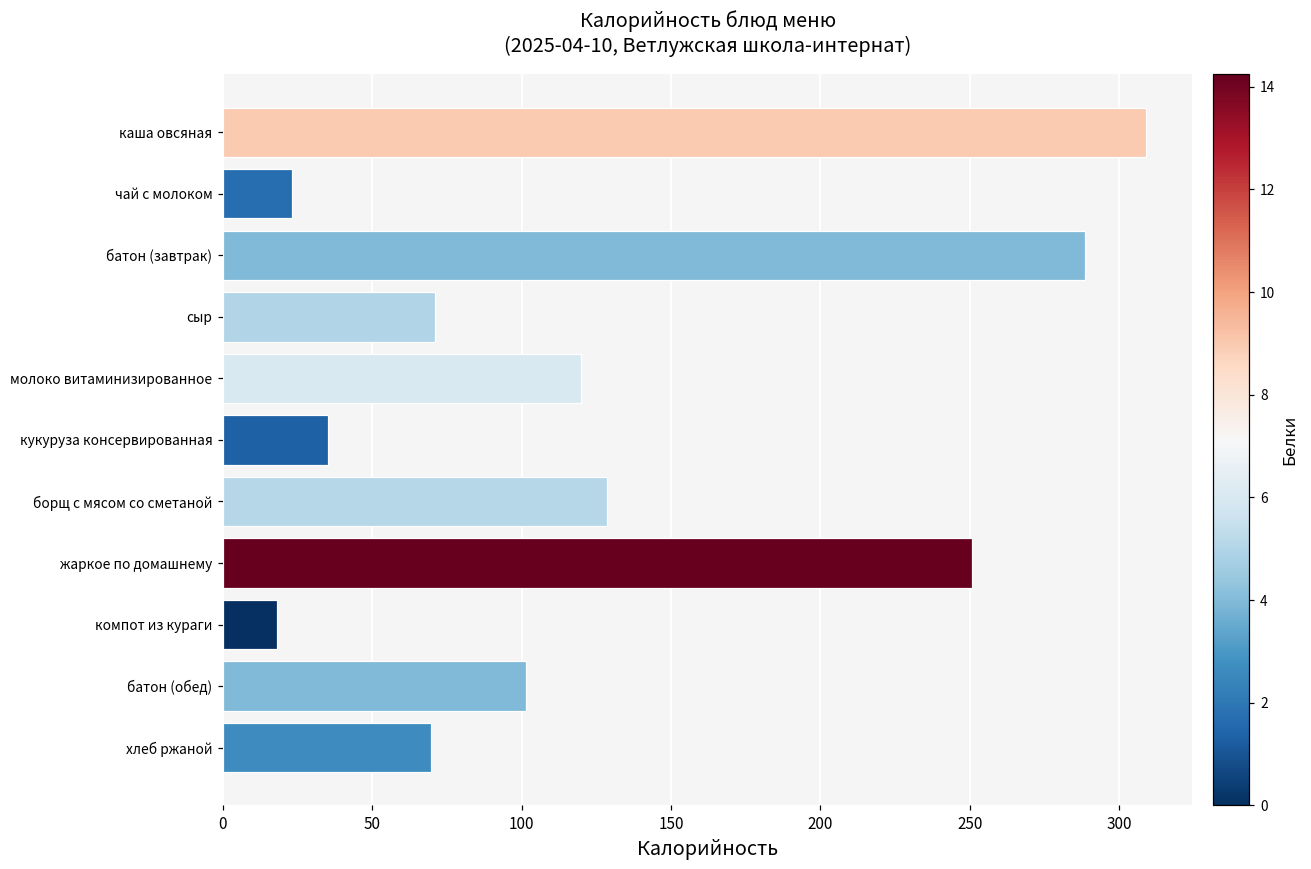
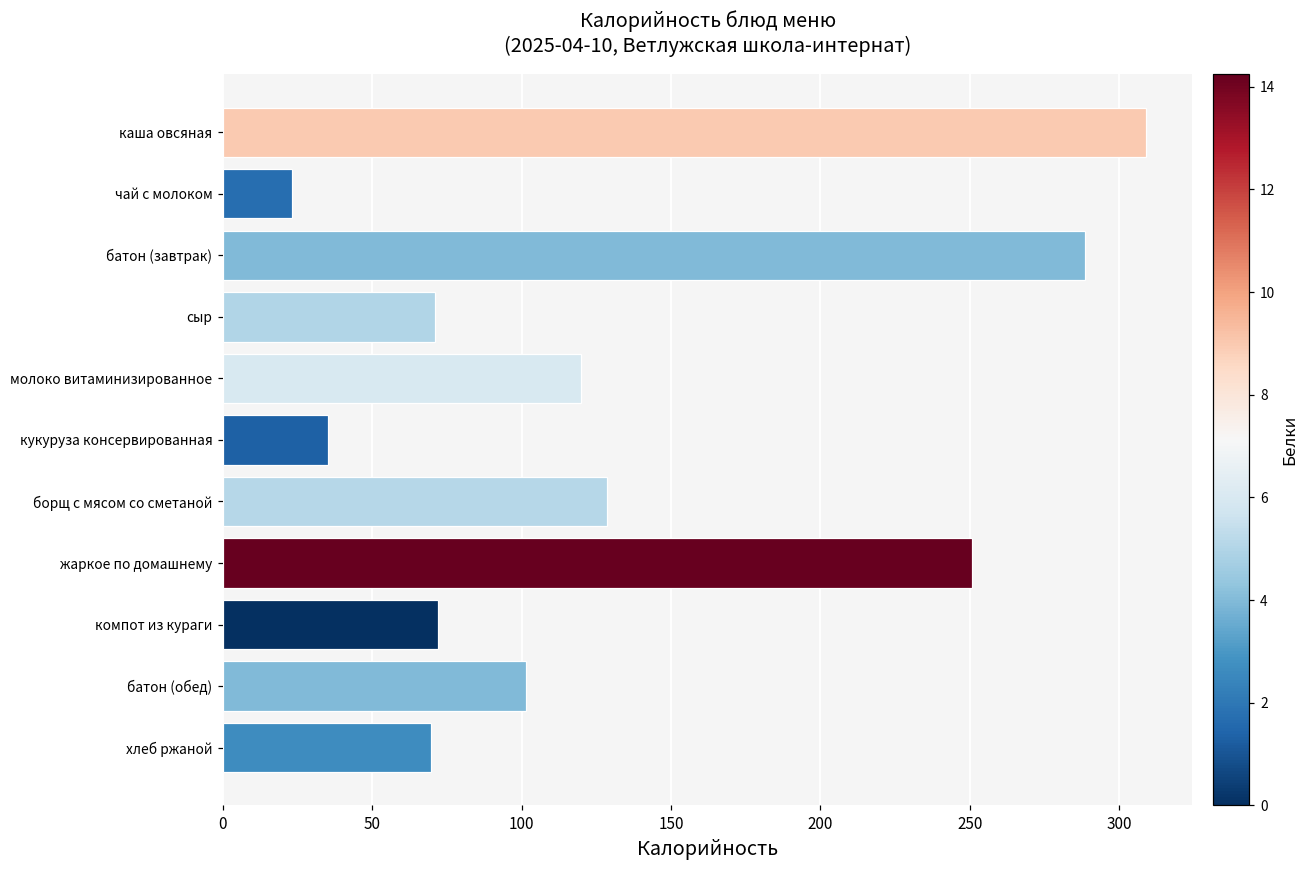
  {
    "каша овсяная": 309,
    "чай с молоком": 23,
    "батон (завтрак)": 289,
    "сыр": 71,
    "молоко витаминизированное": 120,
    "кукуруза консервированная": 35,
    "борщ с мясом со сметаной": 128,
    "жаркое по домашнему": 251,
-   "компот из кураги": 18,
+   "компот из кураги": 72,
    "батон (обед)": 101,
    "хлеб ржаной": 70
  }
